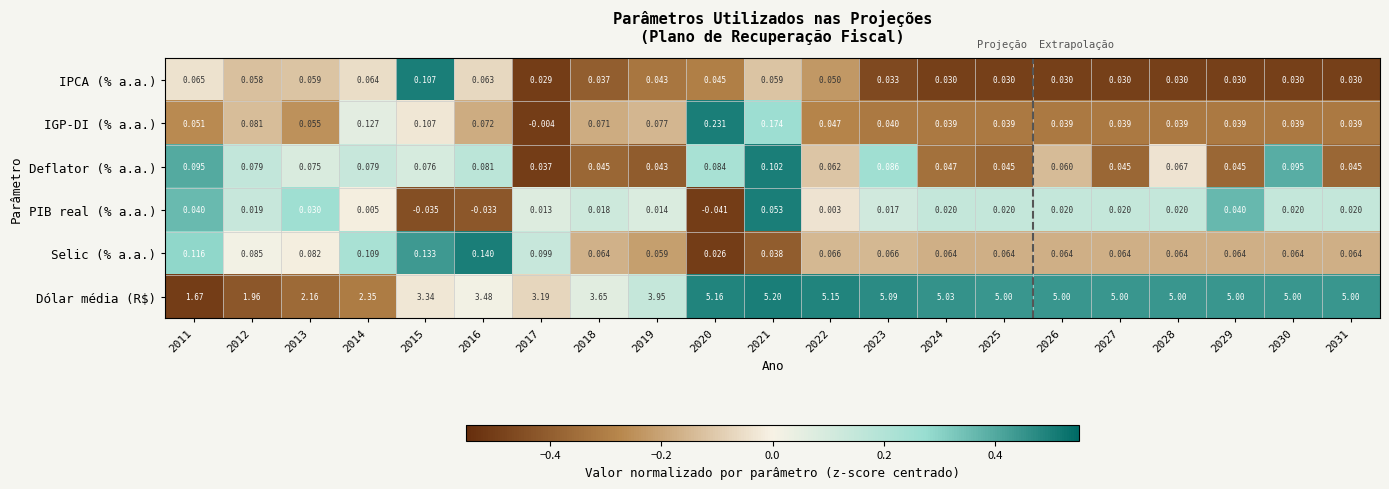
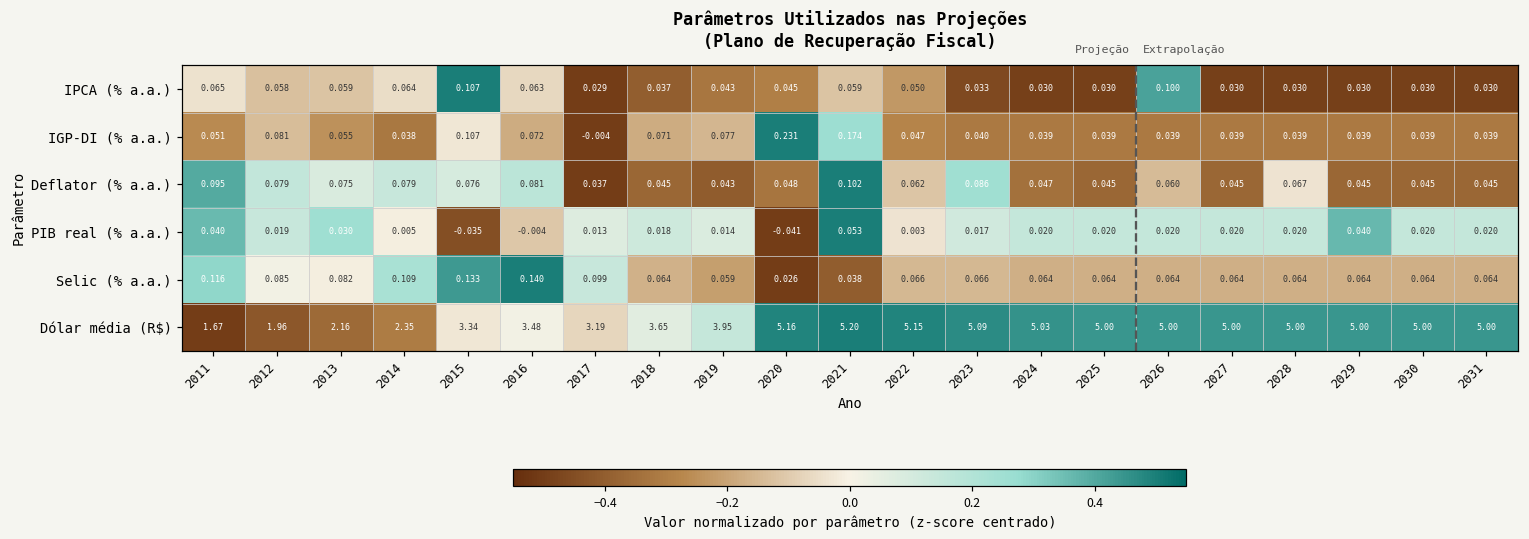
  {
    "IPCA (% a.a.)": {
      "2011": 0.065,
      "2012": 0.058,
      "2013": 0.059,
      "2014": 0.064,
      "2015": 0.107,
      "2016": 0.063,
      "2017": 0.029,
      "2018": 0.037,
      "2019": 0.043,
      "2020": 0.045,
      "2021": 0.059,
      "2022": 0.050,
      "2023": 0.033,
      "2024": 0.030,
      "2025": 0.030,
-     "2026": 0.030,
+     "2026": 0.100,
      "2027": 0.030,
      "2028": 0.030,
      "2029": 0.030,
      "2030": 0.030,
      "2031": 0.030
    },
    "IGP-DI (% a.a.)": {
      "2011": 0.051,
      "2012": 0.081,
      "2013": 0.055,
-     "2014": 0.127,
+     "2014": 0.038,
      "2015": 0.107,
      "2016": 0.072,
      "2017": -0.004,
      "2018": 0.071,
      "2019": 0.077,
      "2020": 0.231,
      "2021": 0.174,
      "2022": 0.047,
      "2023": 0.040,
      "2024": 0.039,
      "2025": 0.039,
      "2026": 0.039,
      "2027": 0.039,
      "2028": 0.039,
      "2029": 0.039,
      "2030": 0.039,
      "2031": 0.039
    },
    "Deflator (% a.a.)": {
      "2011": 0.095,
      "2012": 0.079,
      "2013": 0.075,
      "2014": 0.079,
      "2015": 0.076,
      "2016": 0.081,
      "2017": 0.037,
      "2018": 0.045,
      "2019": 0.043,
-     "2020": 0.084,
+     "2020": 0.048,
      "2021": 0.102,
      "2022": 0.062,
      "2023": 0.086,
      "2024": 0.047,
      "2025": 0.045,
      "2026": 0.060,
      "2027": 0.045,
      "2028": 0.067,
      "2029": 0.045,
-     "2030": 0.095,
+     "2030": 0.045,
      "2031": 0.045
    },
    "PIB real (% a.a.)": {
      "2011": 0.040,
      "2012": 0.019,
      "2013": 0.030,
      "2014": 0.005,
      "2015": -0.035,
-     "2016": -0.033,
+     "2016": -0.004,
      "2017": 0.013,
      "2018": 0.018,
      "2019": 0.014,
      "2020": -0.041,
      "2021": 0.053,
      "2022": 0.003,
      "2023": 0.017,
      "2024": 0.020,
      "2025": 0.020,
      "2026": 0.020,
      "2027": 0.020,
      "2028": 0.020,
      "2029": 0.040,
      "2030": 0.020,
      "2031": 0.020
    },
    "Selic (% a.a.)": {
      "2011": 0.116,
      "2012": 0.085,
      "2013": 0.082,
      "2014": 0.109,
      "2015": 0.133,
      "2016": 0.140,
      "2017": 0.099,
      "2018": 0.064,
      "2019": 0.059,
      "2020": 0.026,
      "2021": 0.038,
      "2022": 0.066,
      "2023": 0.066,
      "2024": 0.064,
      "2025": 0.064,
      "2026": 0.064,
      "2027": 0.064,
      "2028": 0.064,
      "2029": 0.064,
      "2030": 0.064,
      "2031": 0.064
    },
    "Dólar média (R$)": {
      "2011": 1.67,
      "2012": 1.96,
      "2013": 2.16,
      "2014": 2.35,
      "2015": 3.34,
      "2016": 3.48,
      "2017": 3.19,
      "2018": 3.65,
      "2019": 3.95,
      "2020": 5.16,
      "2021": 5.20,
      "2022": 5.15,
      "2023": 5.09,
      "2024": 5.03,
      "2025": 5.00,
      "2026": 5.00,
      "2027": 5.00,
      "2028": 5.00,
      "2029": 5.00,
      "2030": 5.00,
      "2031": 5.00
    }
  }
